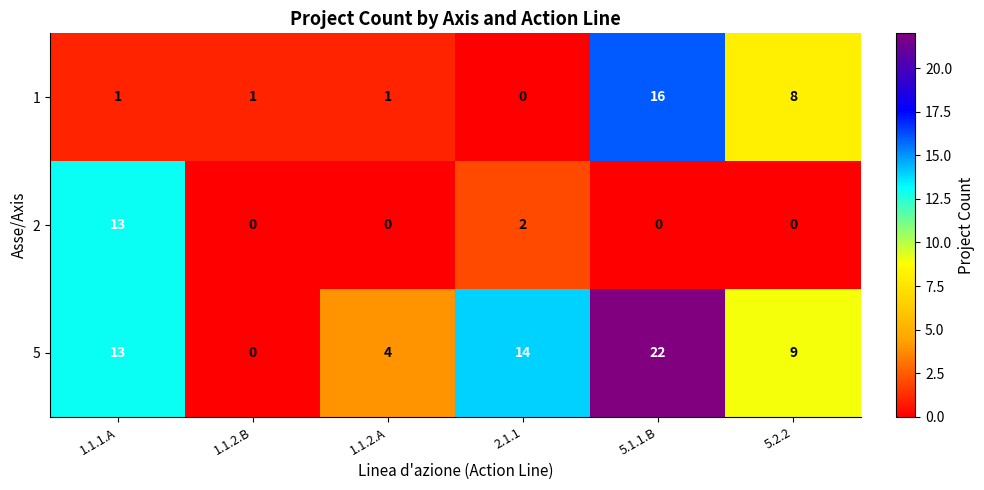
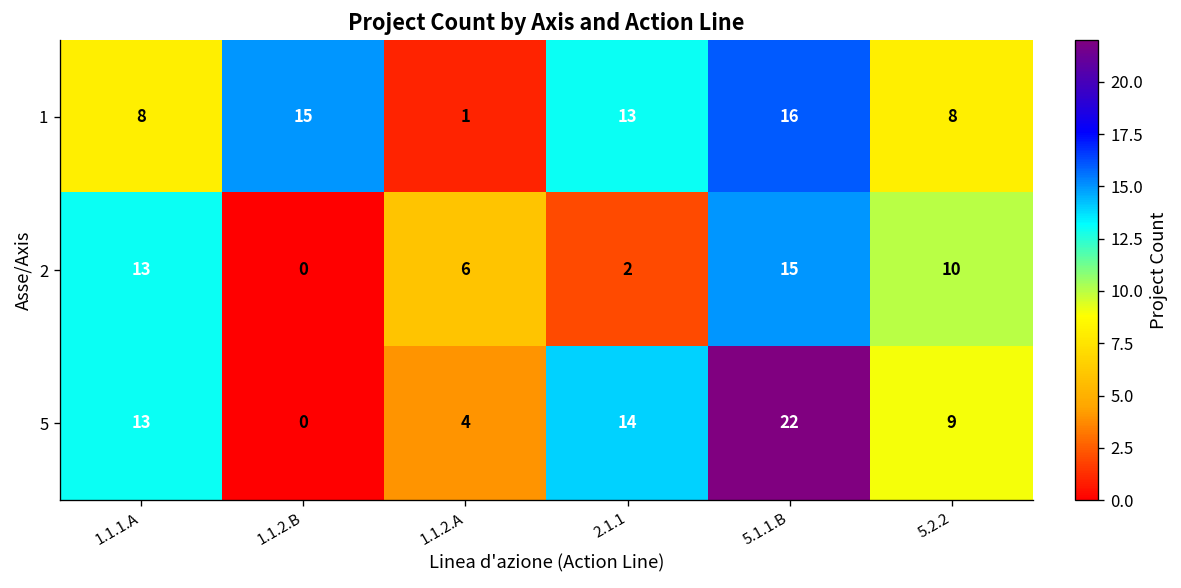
  {
    "1": {
-     "1.1.1.A": 1,
-     "1.1.2.B": 1,
+     "1.1.1.A": 8,
+     "1.1.2.B": 15,
      "1.1.2.A": 1,
-     "2.1.1": 0,
+     "2.1.1": 13,
      "5.1.1.B": 16,
      "5.2.2": 8
    },
    "2": {
      "1.1.1.A": 13,
      "1.1.2.B": 0,
-     "1.1.2.A": 0,
+     "1.1.2.A": 6,
      "2.1.1": 2,
-     "5.1.1.B": 0,
-     "5.2.2": 0
+     "5.1.1.B": 15,
+     "5.2.2": 10
    },
    "5": {
      "1.1.1.A": 13,
      "1.1.2.B": 0,
      "1.1.2.A": 4,
      "2.1.1": 14,
      "5.1.1.B": 22,
      "5.2.2": 9
    }
  }
